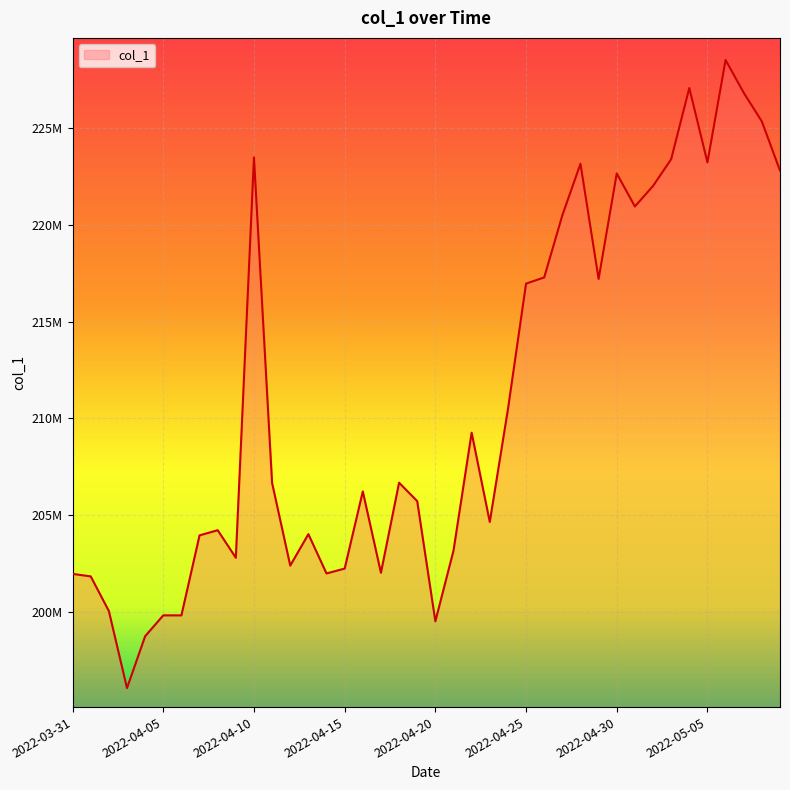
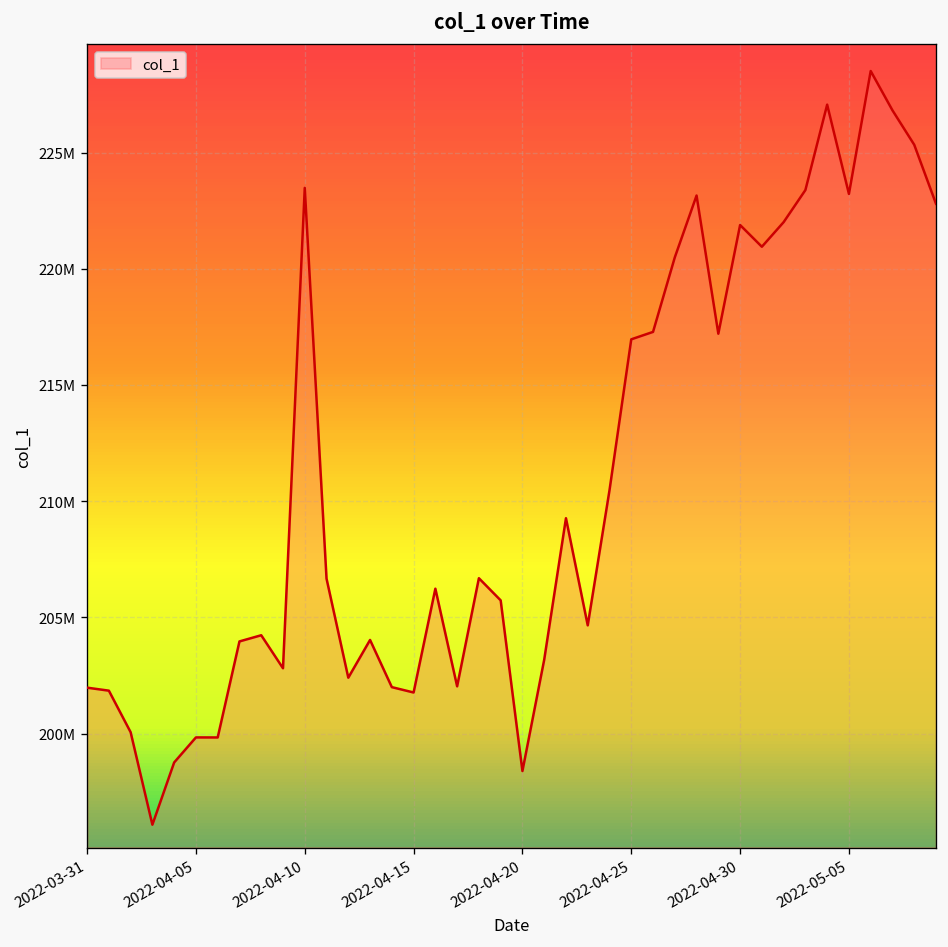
  {
    "2022-03-31": 202000000,
    "2022-04-05": 199800000,
    "2022-04-10": 223500000,
-   "2022-04-15": 202200000,
-   "2022-04-20": 199500000,
+   "2022-04-15": 201800000,
+   "2022-04-20": 198400000,
    "2022-04-25": 217000000,
-   "2022-04-30": 222700000,
+   "2022-04-30": 221900000,
    "2022-05-05": 223200000
  }
